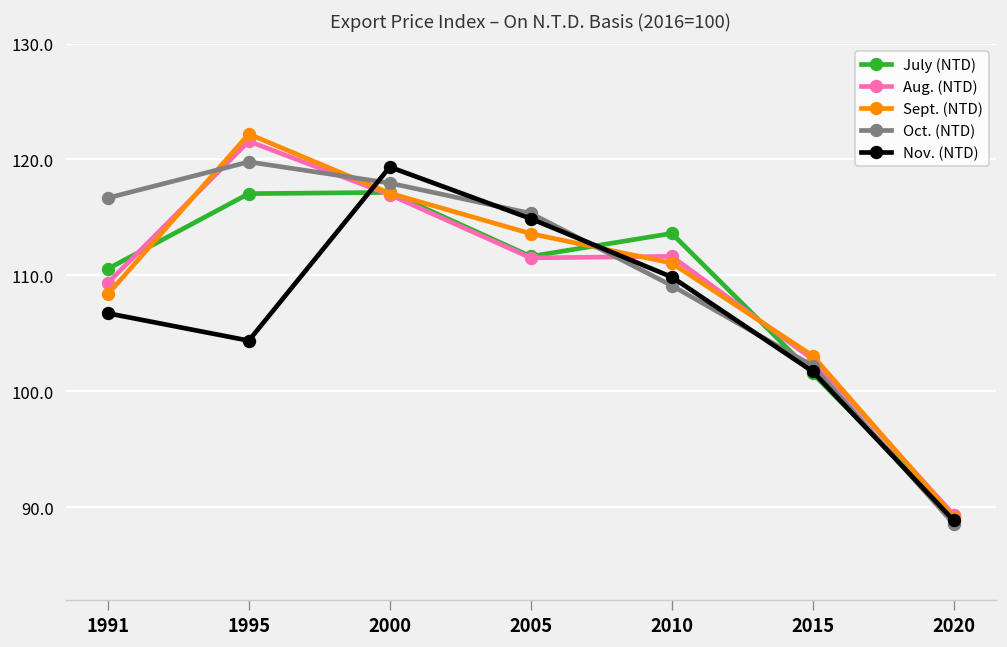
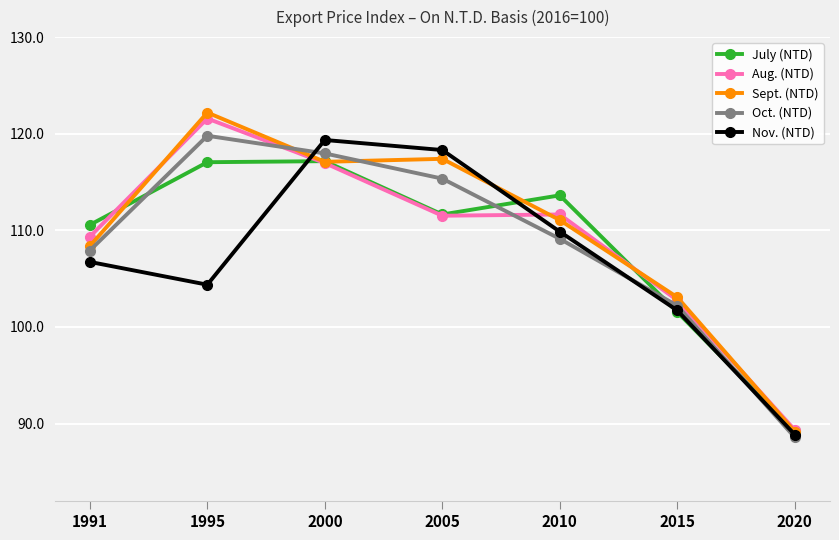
  {
    "July (NTD)": {
      "1991": 111,
      "1995": 117,
      "2010": 114
    },
    "Aug. (NTD)": {
      "1991": 109,
      "1995": 122,
      "2010": 112,
      "2015": 103
    },
    "Sept. (NTD)": {
      "1991": 108,
      "1995": 122,
-     "2005": 114,
+     "2005": 117,
      "2010": 111,
      "2015": 103
    },
    "Oct. (NTD)": {
-     "1991": 117,
+     "1991": 108,
      "1995": 120,
      "2000": 118,
      "2005": 115,
      "2010": 109,
      "2015": 102,
      "2020": 89
    },
    "Nov. (NTD)": {
      "1991": 107,
      "1995": 104,
      "2000": 119,
-     "2005": 115,
+     "2005": 118,
      "2010": 110,
      "2020": 89
    }
  }
